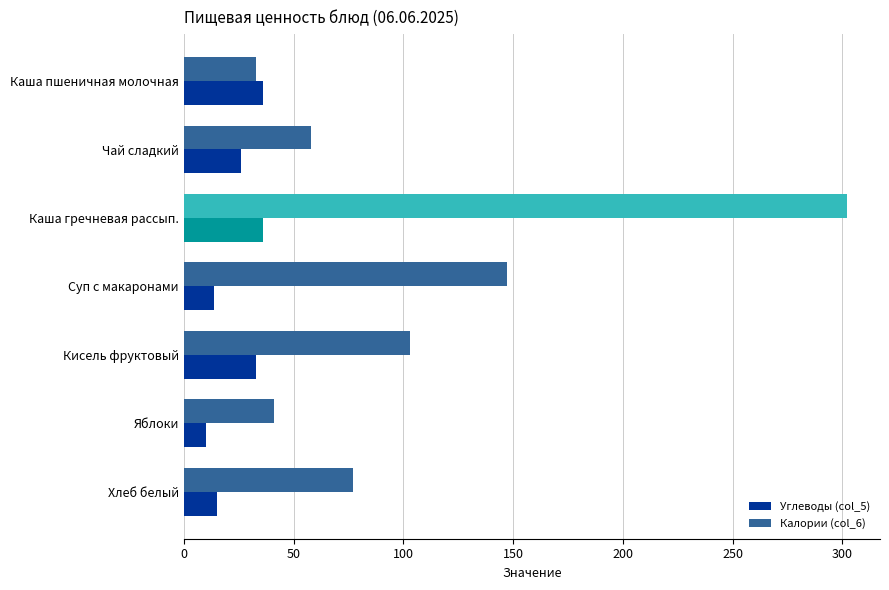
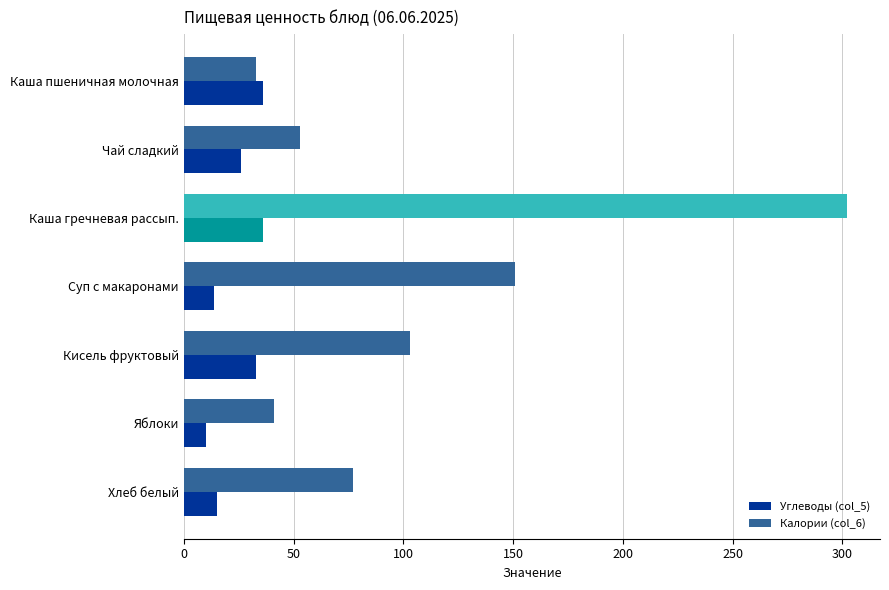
  {
    "Углеводы (col_5)": {
      "Каша пшеничная молочная": 36,
      "Чай сладкий": 26,
      "Каша гречневая рассып.": 36,
      "Суп с макаронами": 14,
      "Кисель фруктовый": 33,
      "Яблоки": 10,
      "Хлеб белый": 15
    },
    "Калории (col_6)": {
      "Каша пшеничная молочная": 33,
-     "Чай сладкий": 58,
+     "Чай сладкий": 53,
      "Каша гречневая рассып.": 302,
-     "Суп с макаронами": 147,
+     "Суп с макаронами": 151,
      "Кисель фруктовый": 103,
      "Яблоки": 41,
      "Хлеб белый": 77
    }
  }
